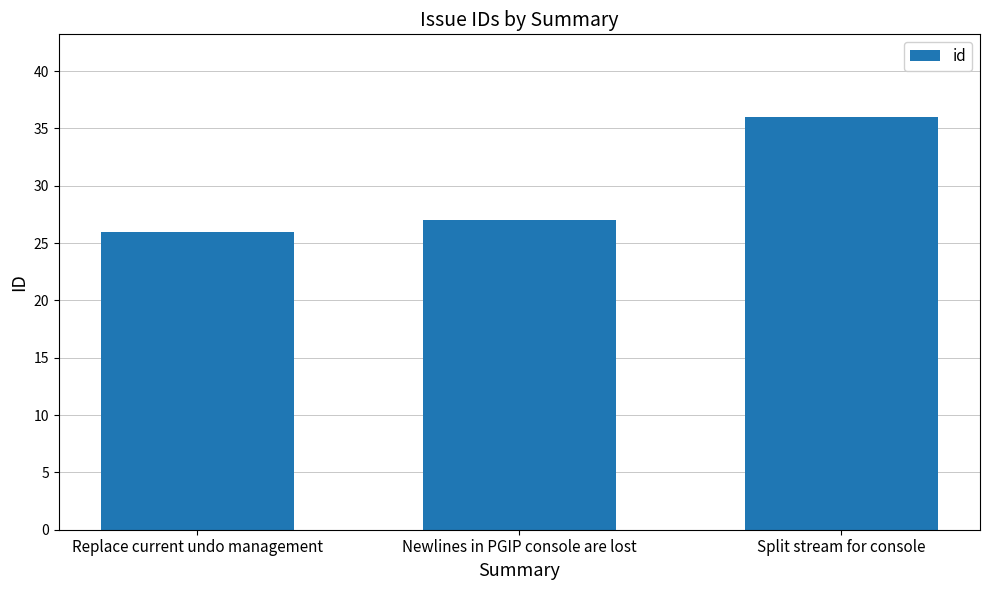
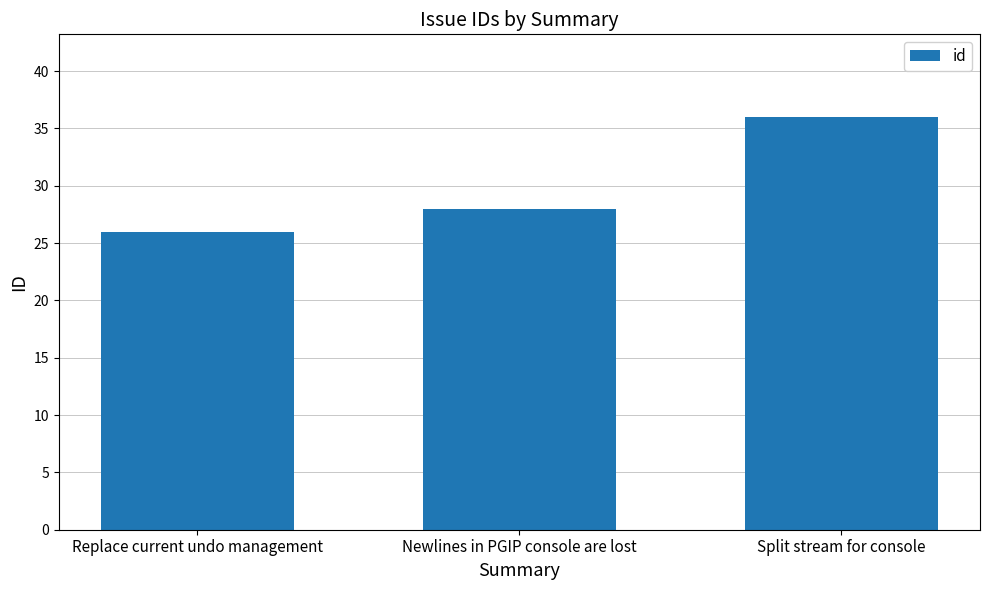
  {
    "Replace current undo management": 26,
-   "Newlines in PGIP console are lost": 27,
+   "Newlines in PGIP console are lost": 28,
    "Split stream for console": 36
  }
